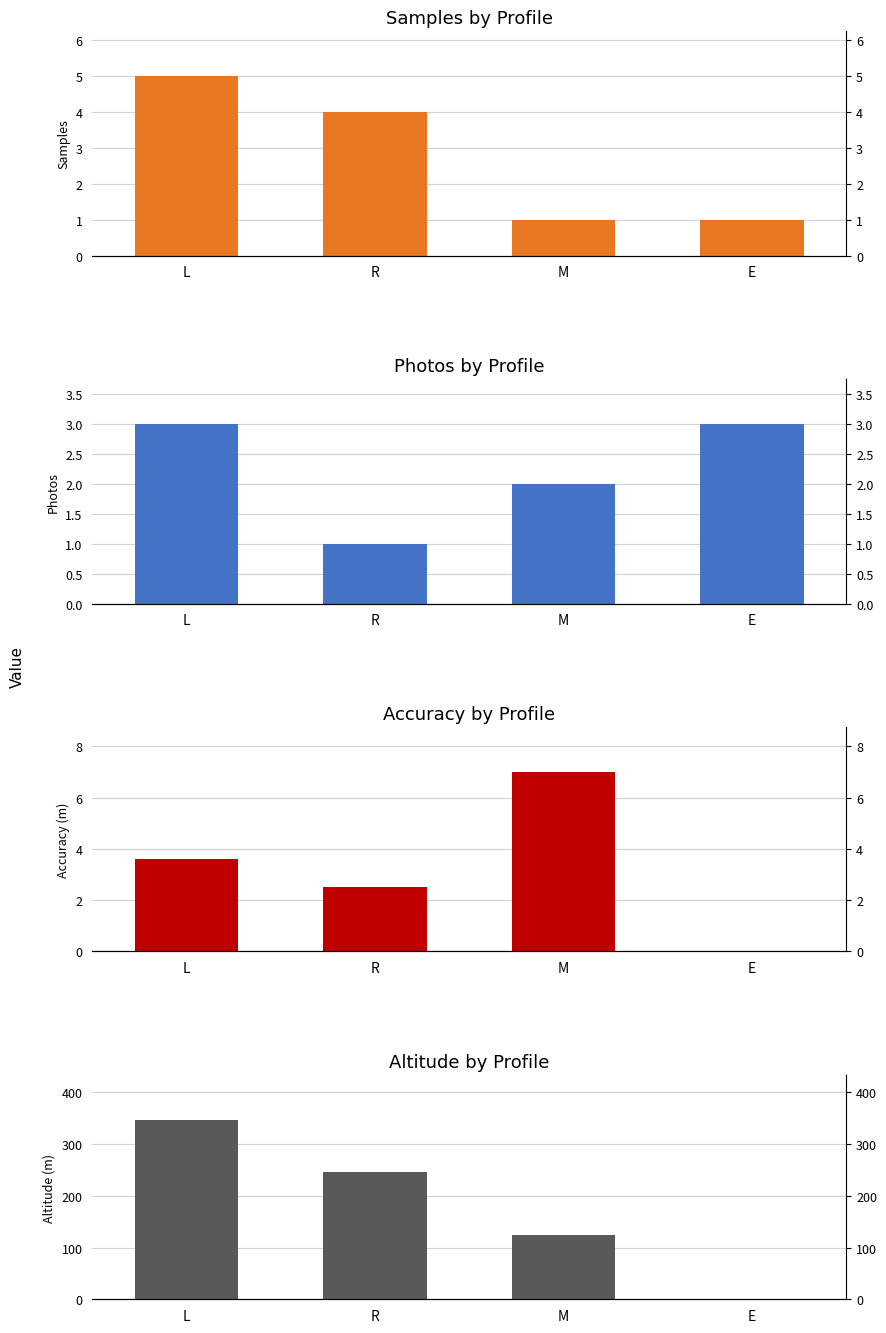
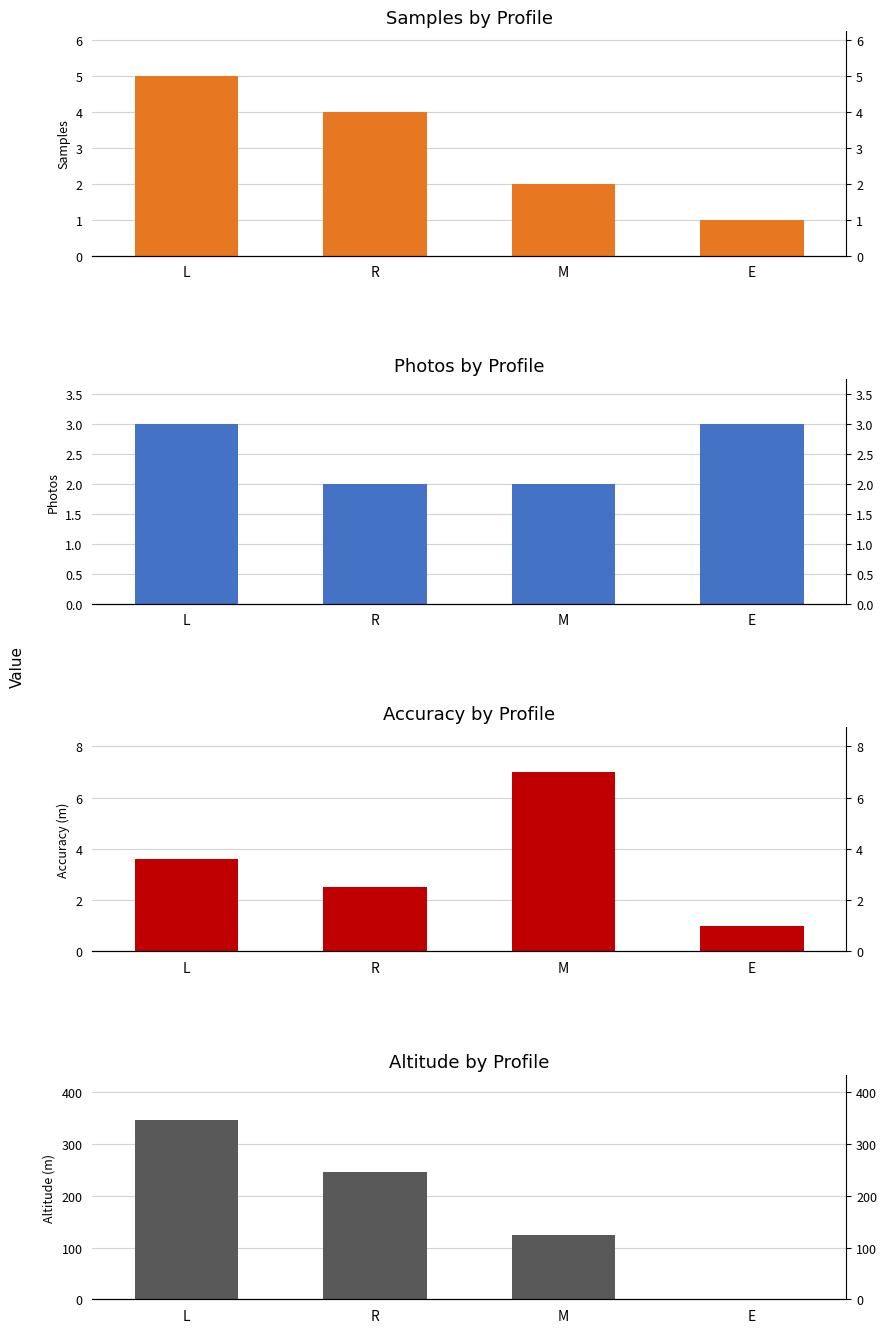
  {
    "Samples by Profile": {
      "L": 5,
      "R": 4,
-     "M": 1,
+     "M": 2,
      "E": 1
    },
    "Photos by Profile": {
      "L": 3,
-     "R": 1,
+     "R": 2,
      "M": 2,
      "E": 3
    },
    "Accuracy by Profile": {
      "L": 3.6,
      "R": 2.5,
      "M": 7,
-     "E": 0
+     "E": 1
    },
    "Altitude by Profile": {
      "L": 350,
      "R": 250,
      "M": 120,
      "E": 0
    }
  }
